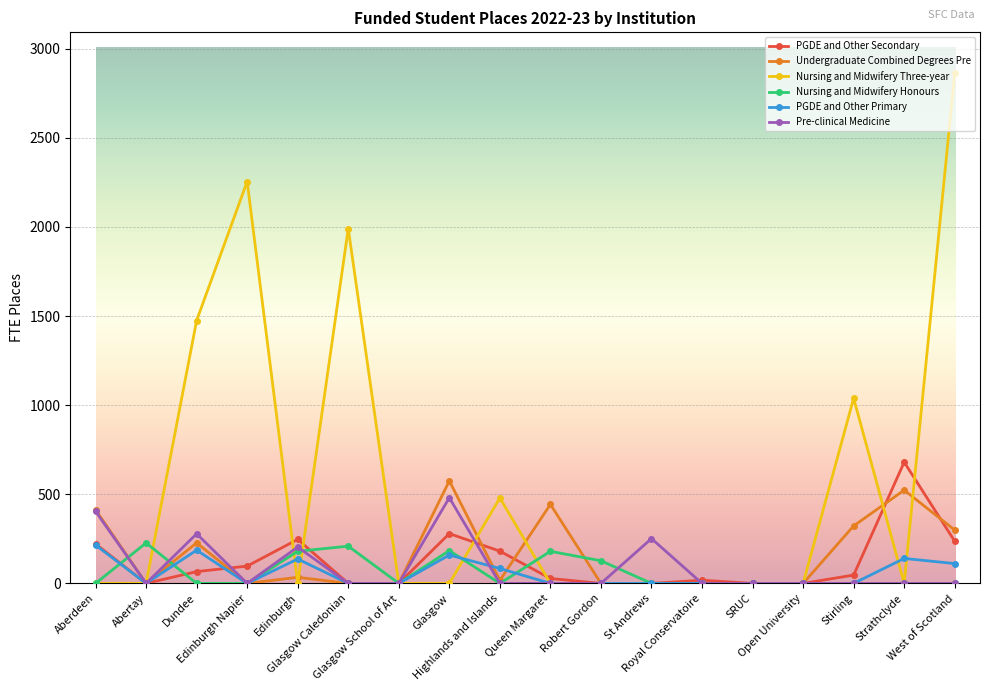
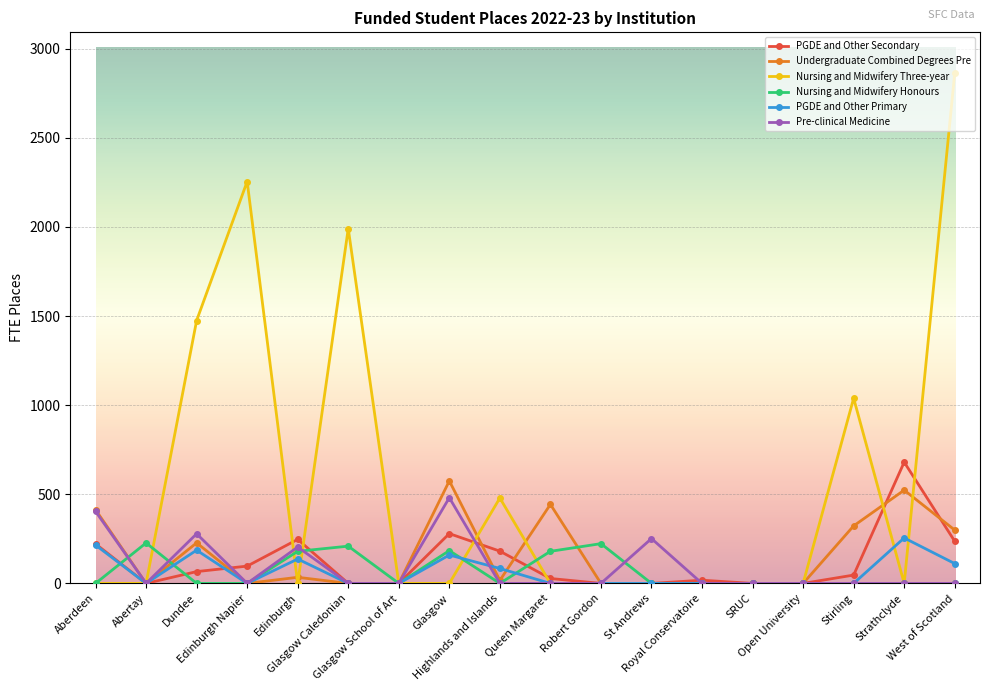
  {
    "Nursing and Midwifery Three-year": {
      "Dundee": 1480,
      "Edinburgh Napier": 2260,
      "Edinburgh": 0,
      "Glasgow Caledonian": 1990,
      "Glasgow": 0,
      "Highlands and Islands": 480,
      "Stirling": 1040
    },
    "Nursing and Midwifery Honours": {
      "Abertay": 230,
      "Dundee": 0,
      "Edinburgh": 180,
      "Glasgow Caledonian": 210,
      "Glasgow": 180,
      "Queen Margaret": 180,
-     "Robert Gordon": 130
+     "Robert Gordon": 220
    },
    "PGDE and Other Primary": {
      "Dundee": 190,
      "Edinburgh": 140,
      "Glasgow": 160,
      "Highlands and Islands": 80,
-     "Strathclyde": 140,
+     "Strathclyde": 260,
      "West of Scotland": 110
    },
    "Pre-clinical Medicine": {
      "Dundee": 280,
      "Edinburgh": 200,
      "Glasgow": 480,
      "St Andrews": 250
    }
  }
